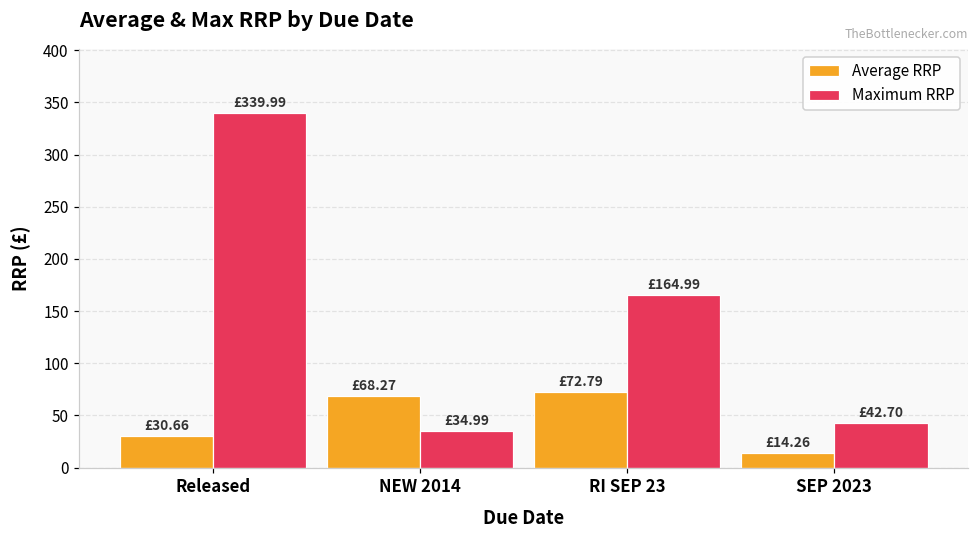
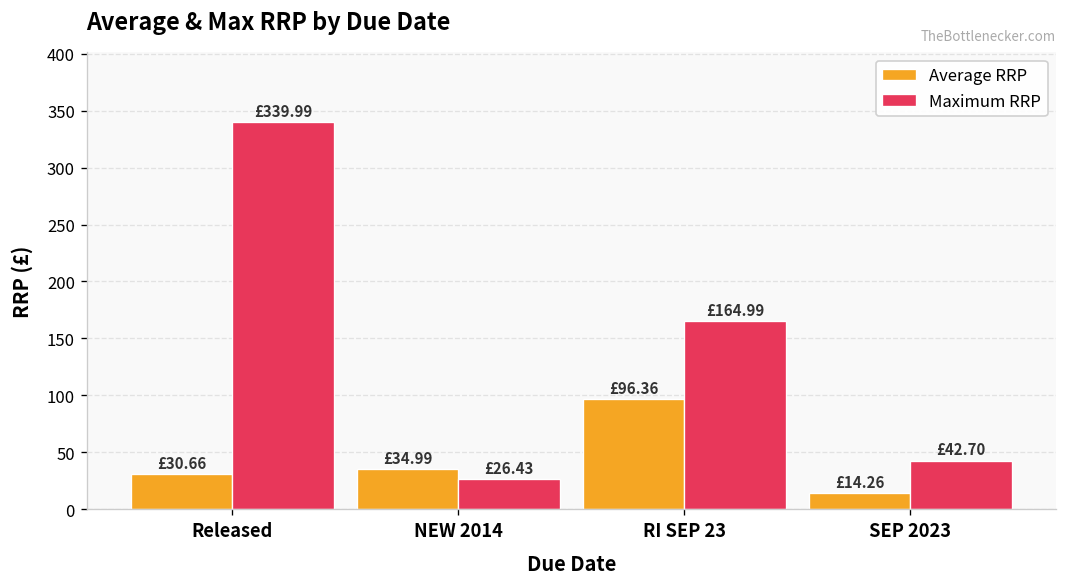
  {
    "Average RRP": {
      "Released": "£30.66",
-     "NEW 2014": "£68.27",
-     "RI SEP 23": "£72.79",
+     "NEW 2014": "£34.99",
+     "RI SEP 23": "£96.36",
      "SEP 2023": "£14.26"
    },
    "Maximum RRP": {
      "Released": "£339.99",
-     "NEW 2014": "£34.99",
+     "NEW 2014": "£26.43",
      "RI SEP 23": "£164.99",
      "SEP 2023": "£42.70"
    }
  }
